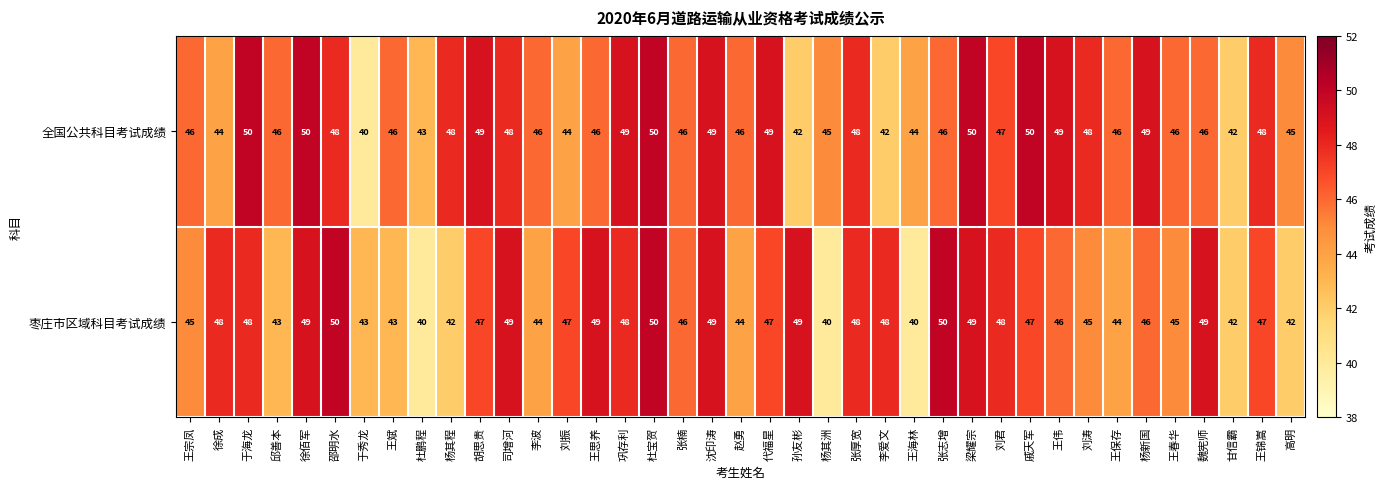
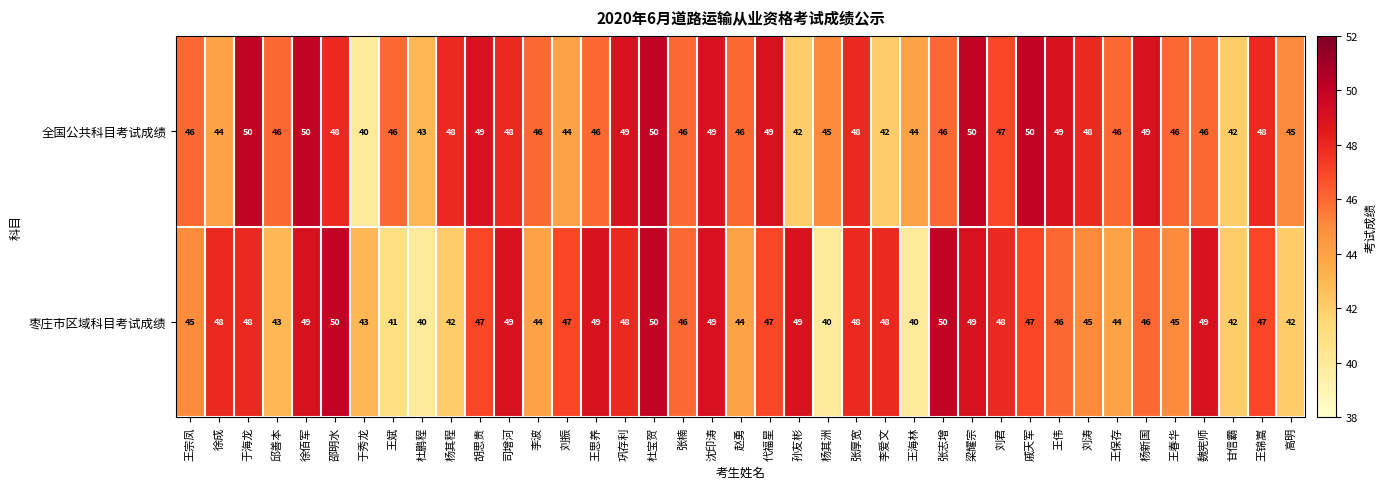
  {
    "全国公共科目考试成绩": {
      "王宗凤": 46,
      "徐成": 44,
      "于海龙": 50,
      "邱善本": 46,
      "徐佰军": 50,
      "邵明水": 48,
      "于秀龙": 40,
      "王斌": 46,
      "杜鹏程": 43,
      "杨其程": 48,
      "胡思贵": 49,
      "司增河": 48,
      "李波": 46,
      "刘振": 44,
      "王思养": 46,
      "巩存利": 49,
      "杜宝贺": 50,
      "张楠": 46,
      "沈印涛": 49,
      "赵勇": 46,
      "代福星": 49,
      "孙友彬": 42,
      "杨其洲": 45,
      "张厚宽": 48,
      "李爱文": 42,
      "王海林": 44,
      "张志增": 46,
      "梁耀宗": 50,
      "刘君": 47,
      "戚天军": 50,
      "王伟": 49,
      "刘涛": 48,
      "王保存": 46,
      "杨新国": 49,
      "王春华": 46,
      "魏宪师": 46,
      "甘信霸": 42,
      "王锦嵩": 48,
      "高明": 45
    },
    "枣庄市区域科目考试成绩": {
      "王宗凤": 45,
      "徐成": 48,
      "于海龙": 48,
      "邱善本": 43,
      "徐佰军": 49,
      "邵明水": 50,
      "于秀龙": 43,
-     "王斌": 43,
+     "王斌": 41,
      "杜鹏程": 40,
      "杨其程": 42,
      "胡思贵": 47,
      "司增河": 49,
      "李波": 44,
      "刘振": 47,
      "王思养": 49,
      "巩存利": 48,
      "杜宝贺": 50,
      "张楠": 46,
      "沈印涛": 49,
      "赵勇": 44,
      "代福星": 47,
      "孙友彬": 49,
      "杨其洲": 40,
      "张厚宽": 48,
      "李爱文": 48,
      "王海林": 40,
      "张志增": 50,
      "梁耀宗": 49,
      "刘君": 48,
      "戚天军": 47,
      "王伟": 46,
      "刘涛": 45,
      "王保存": 44,
      "杨新国": 46,
      "王春华": 45,
      "魏宪师": 49,
      "甘信霸": 42,
      "王锦嵩": 47,
      "高明": 42
    }
  }
